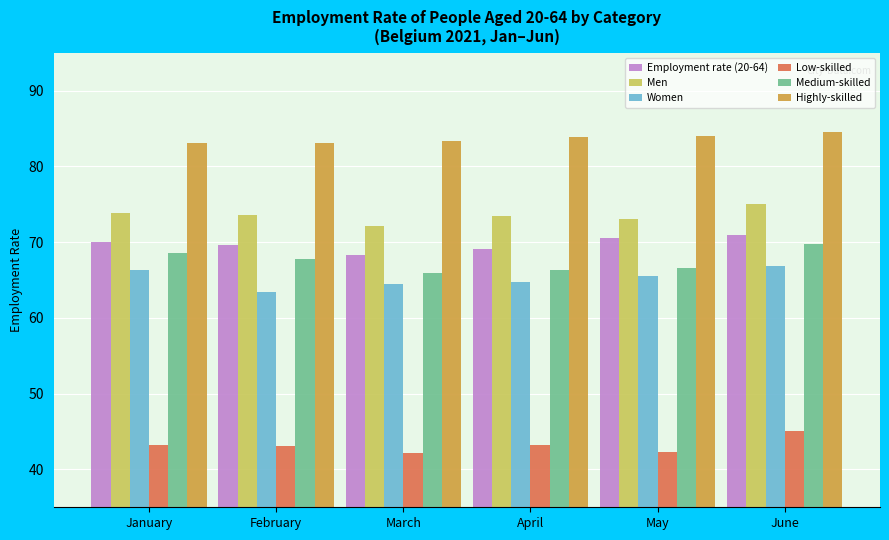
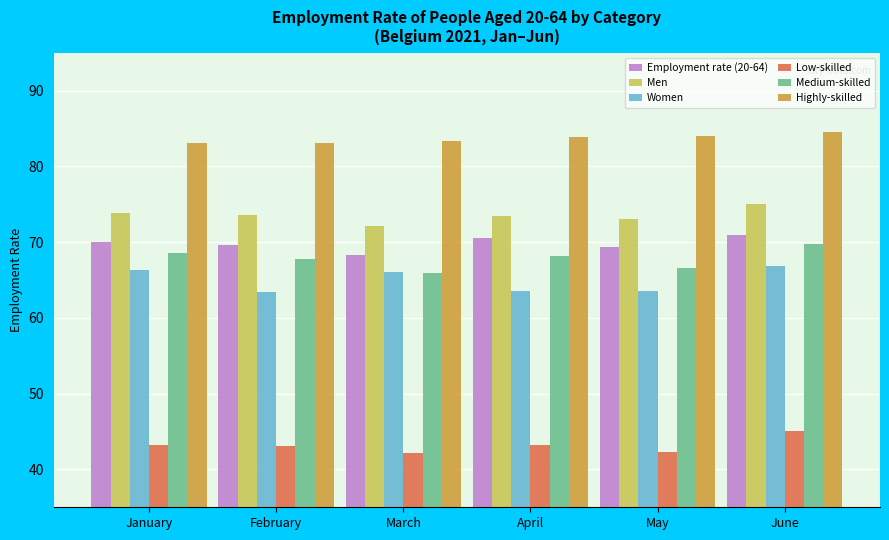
  {
    "Employment rate (20-64)": {
      "January": 70,
      "February": 70,
      "March": 68,
-     "April": 69,
-     "May": 71,
+     "April": 71,
+     "May": 69,
      "June": 71
    },
    "Women": {
      "January": 66,
      "February": 63,
-     "March": 65,
-     "April": 65,
-     "May": 65,
+     "March": 66,
+     "April": 64,
+     "May": 64,
      "June": 67
    },
    "Medium-skilled": {
      "January": 69,
      "February": 68,
      "March": 66,
-     "April": 66,
+     "April": 68,
      "May": 67,
      "June": 70
    }
  }
